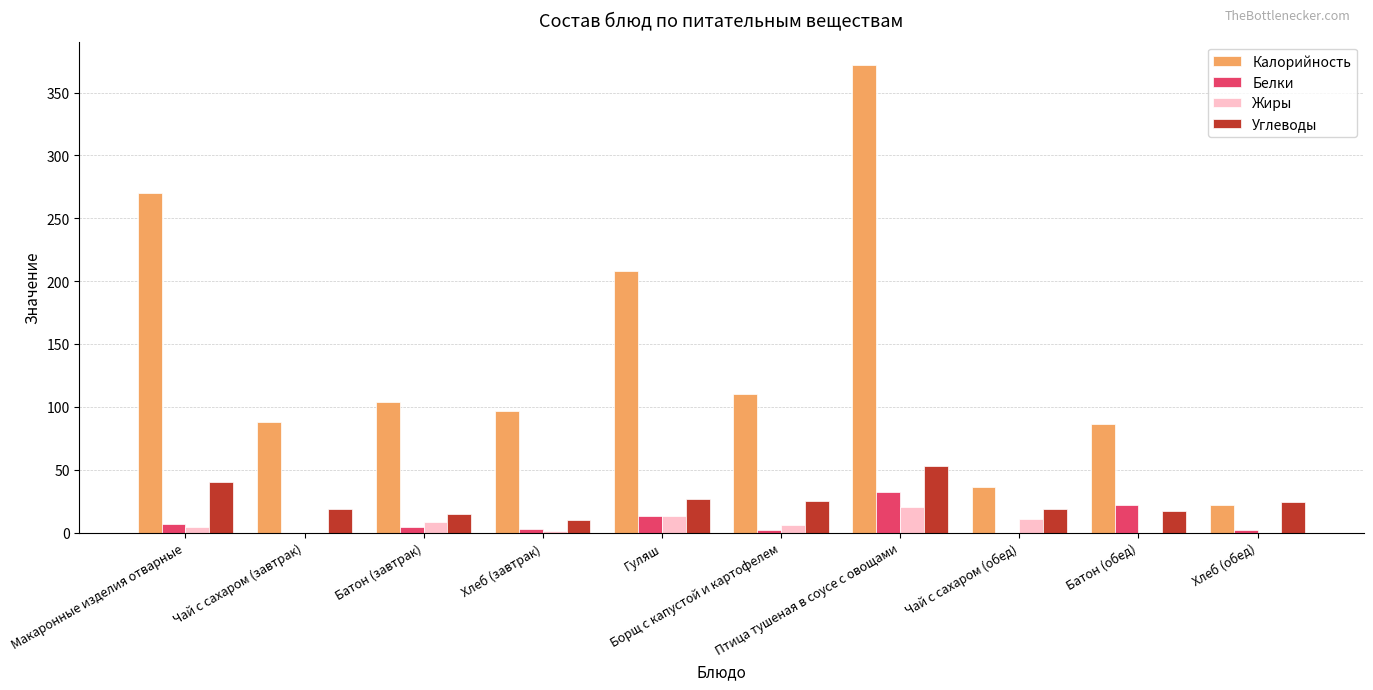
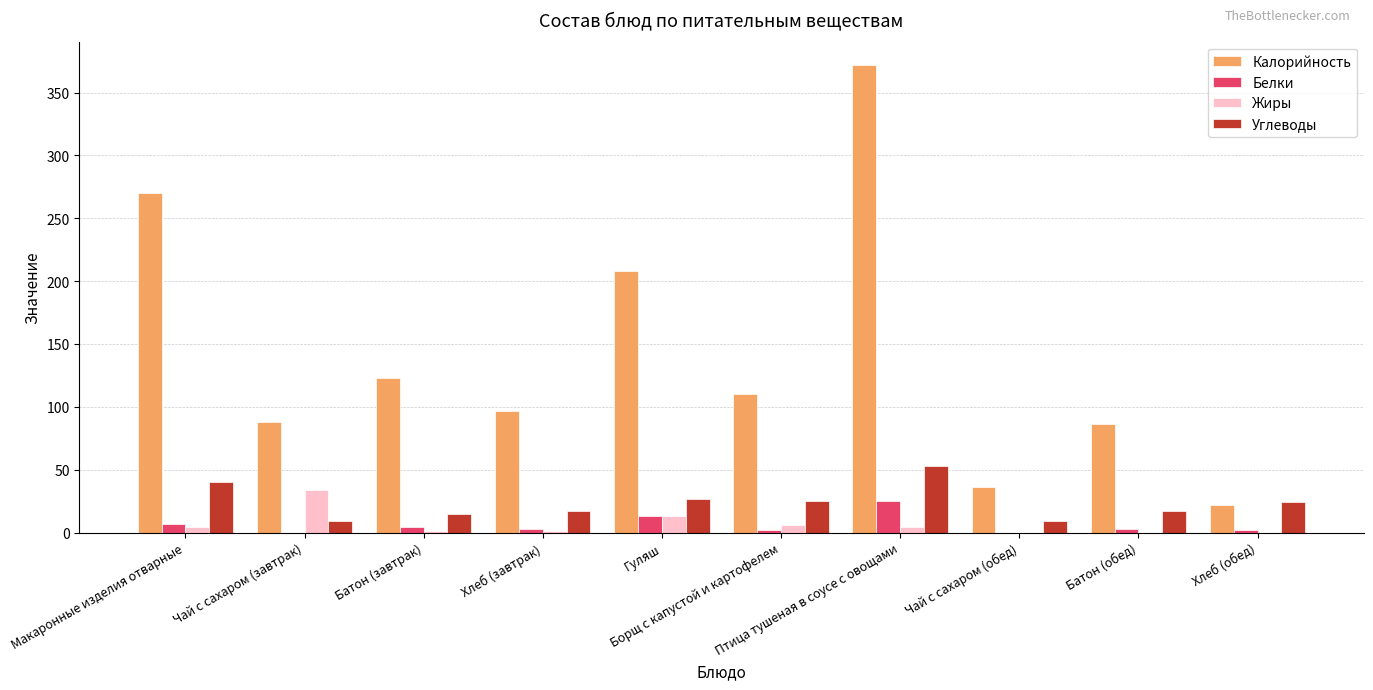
  {
    "Калорийность": {
      "Макаронные изделия отварные": 270,
      "Чай с сахаром (завтрак)": 88,
-     "Батон (завтрак)": 104,
+     "Батон (завтрак)": 123,
      "Хлеб (завтрак)": 97,
      "Гуляш": 208,
      "Борщ с капустой и картофелем": 110,
      "Птица тушеная в соусе с овощами": 372,
      "Чай с сахаром (обед)": 36,
      "Батон (обед)": 86,
      "Хлеб (обед)": 22
    },
    "Белки": {
      "Макаронные изделия отварные": 7,
      "Чай с сахаром (завтрак)": 0,
      "Батон (завтрак)": 4,
      "Хлеб (завтрак)": 3,
      "Гуляш": 13,
      "Борщ с капустой и картофелем": 2,
-     "Птица тушеная в соусе с овощами": 32,
+     "Птица тушеная в соусе с овощами": 25,
      "Чай с сахаром (обед)": 0,
-     "Батон (обед)": 22,
+     "Батон (обед)": 3,
      "Хлеб (обед)": 2
    },
    "Жиры": {
      "Макаронные изделия отварные": 4,
-     "Чай с сахаром (завтрак)": 0,
-     "Батон (завтрак)": 8,
+     "Чай с сахаром (завтрак)": 34,
+     "Батон (завтрак)": 1,
      "Гуляш": 13,
      "Борщ с капустой и картофелем": 6,
-     "Птица тушеная в соусе с овощами": 20,
-     "Чай с сахаром (обед)": 11,
+     "Птица тушеная в соусе с овощами": 4,
+     "Чай с сахаром (обед)": 0,
      "Батон (обед)": 0,
      "Хлеб (обед)": 0
    },
    "Углеводы": {
      "Макаронные изделия отварные": 40,
-     "Чай с сахаром (завтрак)": 19,
+     "Чай с сахаром (завтрак)": 9,
      "Батон (завтрак)": 15,
-     "Хлеб (завтрак)": 10,
+     "Хлеб (завтрак)": 17,
      "Гуляш": 27,
      "Борщ с капустой и картофелем": 25,
      "Птица тушеная в соусе с овощами": 53,
-     "Чай с сахаром (обед)": 19,
+     "Чай с сахаром (обед)": 9,
      "Батон (обед)": 17,
      "Хлеб (обед)": 24
    }
  }
